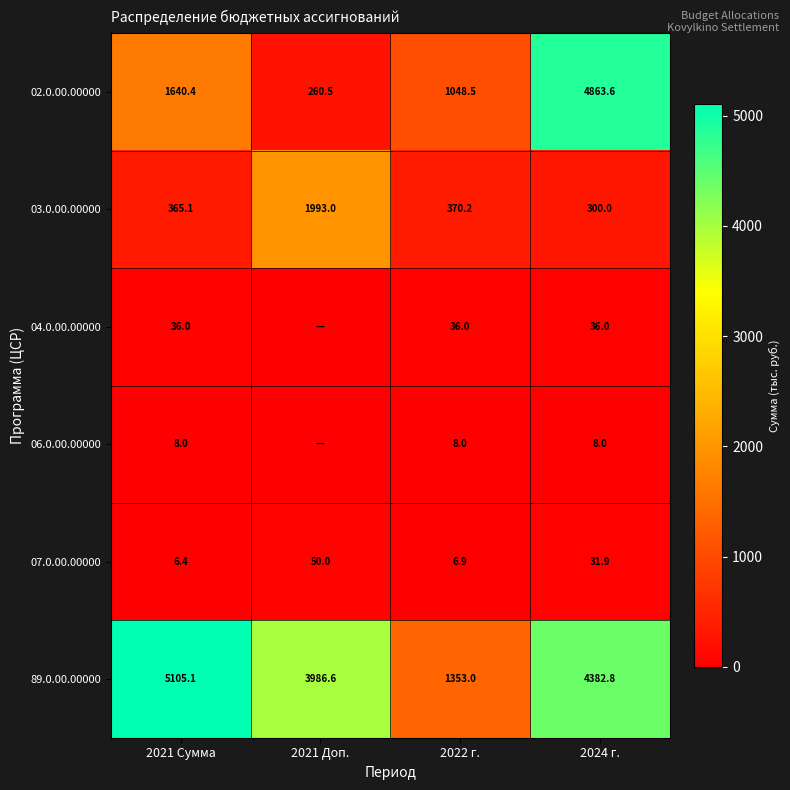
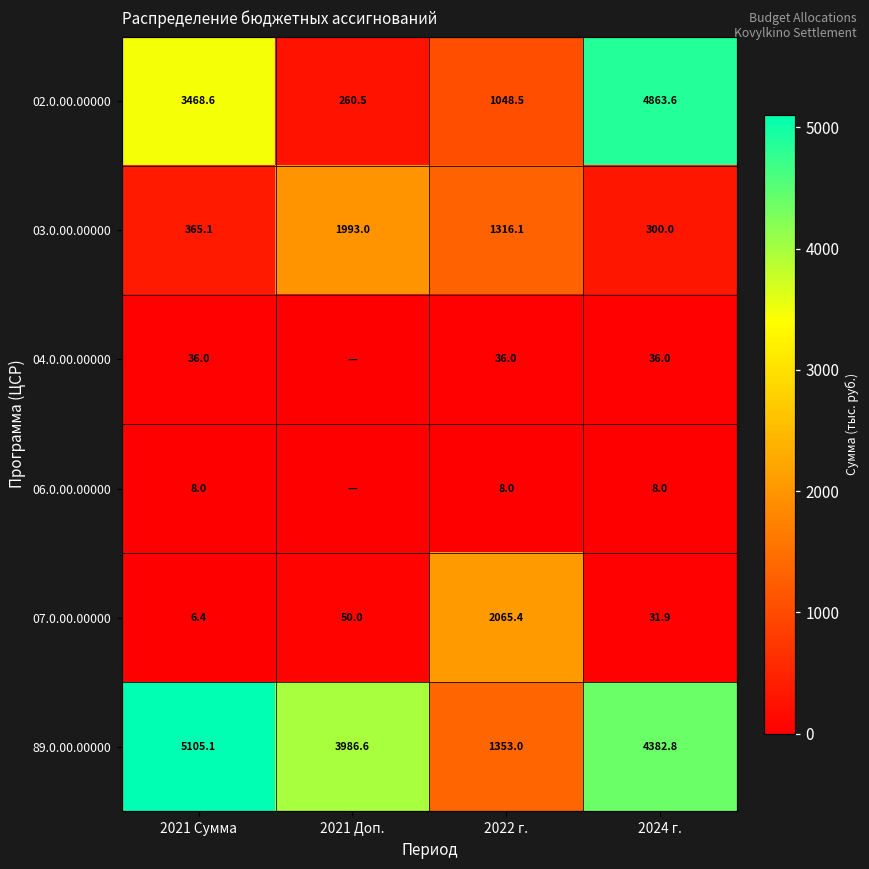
  {
    "02.0.00.00000": {
-     "2021 Сумма": 1640.4,
+     "2021 Сумма": 3468.6,
      "2021 Доп.": 260.5,
      "2022 г.": 1048.5,
      "2024 г.": 4863.6
    },
    "03.0.00.00000": {
      "2021 Сумма": 365.1,
      "2021 Доп.": 1993.0,
-     "2022 г.": 370.2,
+     "2022 г.": 1316.1,
      "2024 г.": 300.0
    },
    "04.0.00.00000": {
      "2021 Сумма": 36.0,
      "2022 г.": 36.0,
      "2024 г.": 36.0
    },
    "06.0.00.00000": {
      "2021 Сумма": 8.0,
      "2022 г.": 8.0,
      "2024 г.": 8.0
    },
    "07.0.00.00000": {
      "2021 Сумма": 6.4,
      "2021 Доп.": 50.0,
-     "2022 г.": 6.9,
+     "2022 г.": 2065.4,
      "2024 г.": 31.9
    },
    "89.0.00.00000": {
      "2021 Сумма": 5105.1,
      "2021 Доп.": 3986.6,
      "2022 г.": 1353.0,
      "2024 г.": 4382.8
    }
  }
